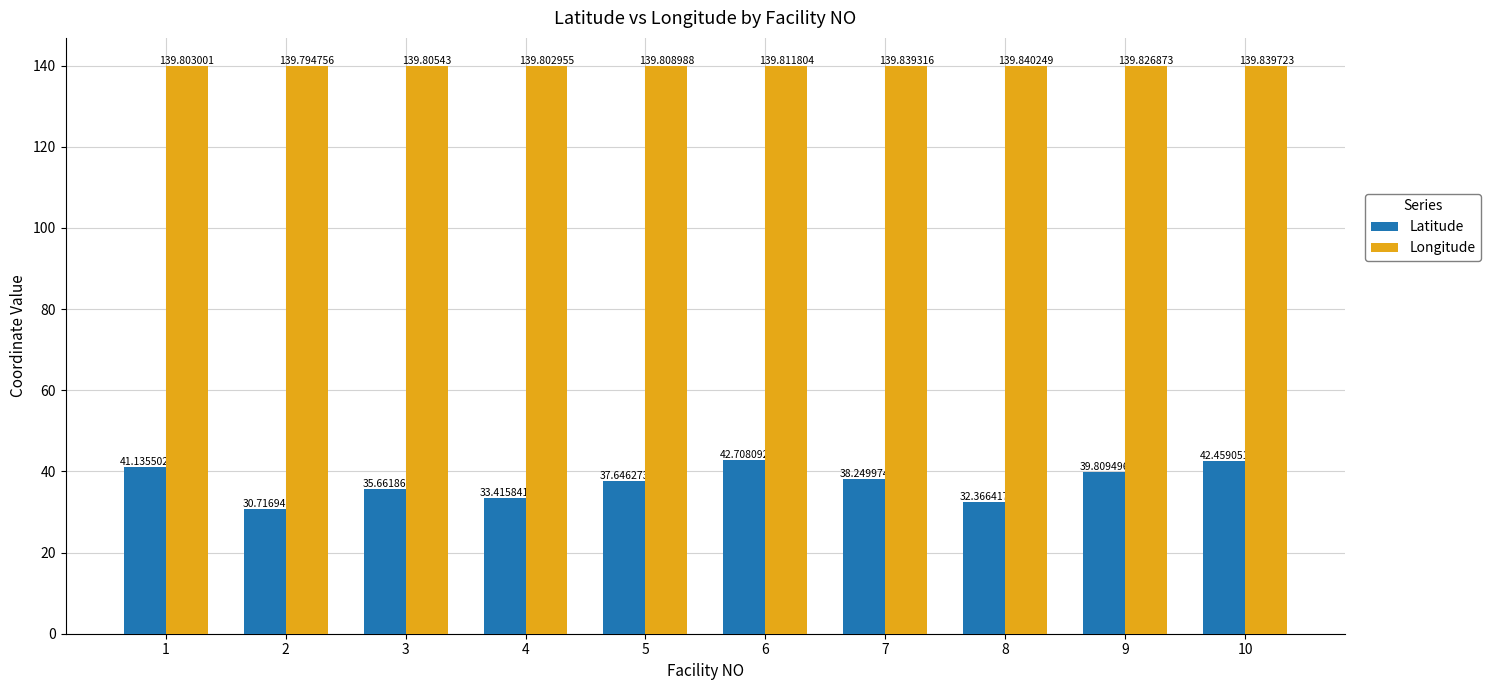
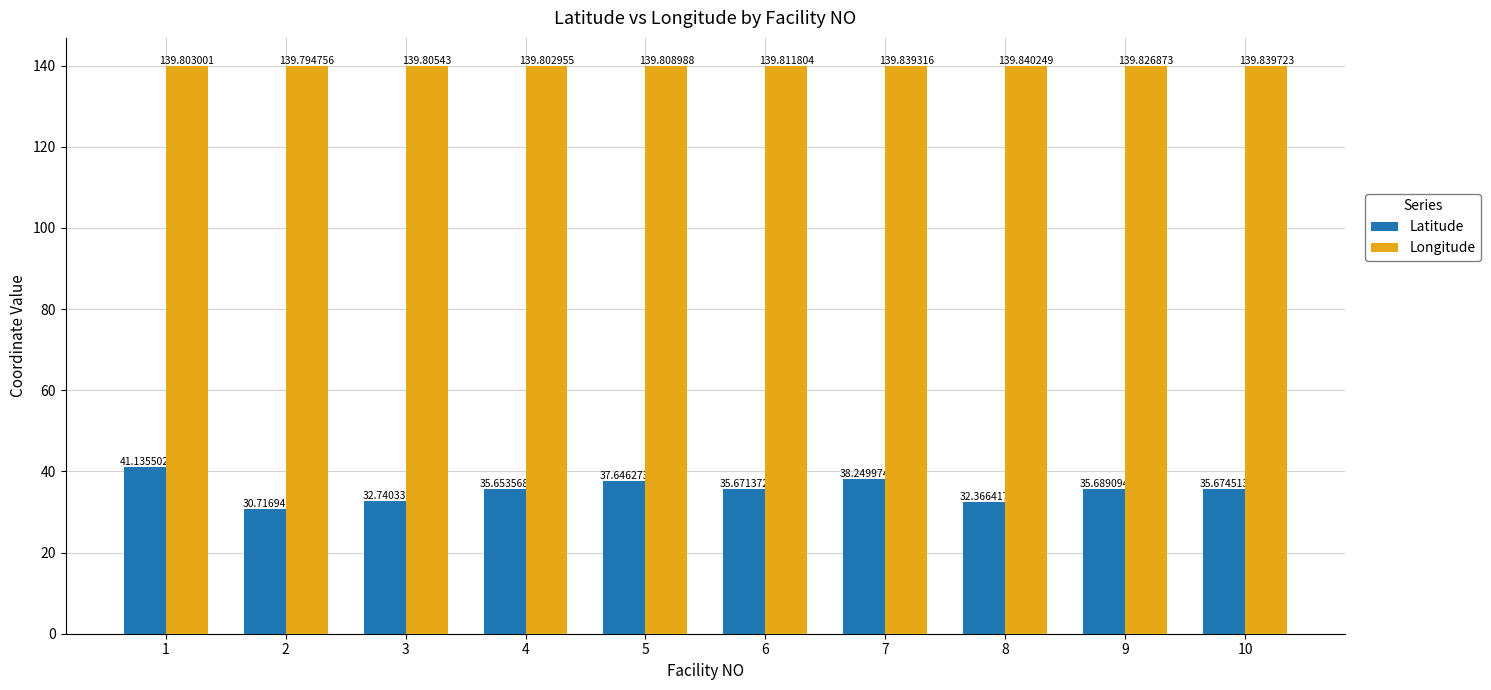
  {
    "Latitude": {
      "1": 41.135502,
      "2": 30.71694,
-     "3": 35.66186,
-     "4": 33.415841,
+     "3": 32.74033,
+     "4": 35.653568,
      "5": 37.646273,
-     "6": 42.708092,
+     "6": 35.671372,
      "7": 38.249974,
      "8": 32.366417,
-     "9": 39.809496,
-     "10": 42.459051
+     "9": 35.689094,
+     "10": 35.674513
    },
    "Longitude": {
      "1": 139.803001,
      "2": 139.794756,
      "3": 139.80543,
      "4": 139.802955,
      "5": 139.808988,
      "6": 139.811804,
      "7": 139.839316,
      "8": 139.840249,
      "9": 139.826873,
      "10": 139.839723
    }
  }
